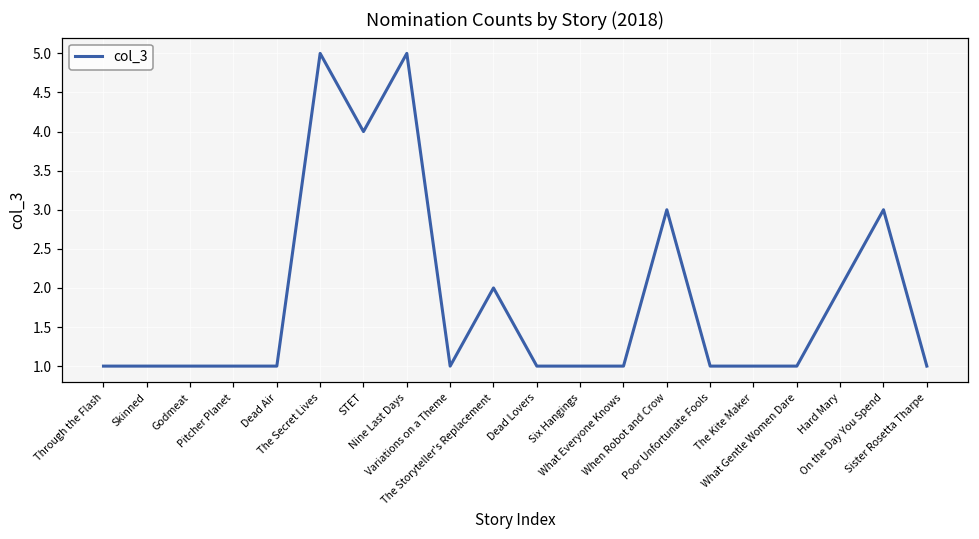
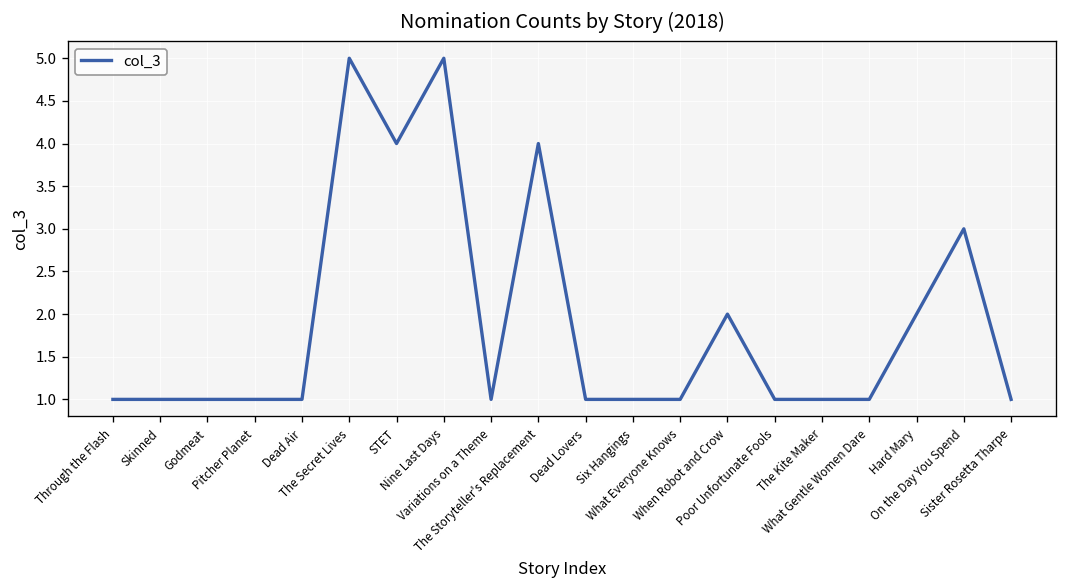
  {
    "Through the Flash": 1,
    "Skinned": 1,
    "Godmeat": 1,
    "Pitcher Planet": 1,
    "Dead Air": 1,
    "The Secret Lives": 5,
    "STET": 4,
    "Nine Last Days": 5,
    "Variations on a Theme": 1,
-   "The Storyteller's Replacement": 2,
+   "The Storyteller's Replacement": 4,
    "Dead Lovers": 1,
    "Six Hangings": 1,
    "What Everyone Knows": 1,
-   "When Robot and Crow": 3,
+   "When Robot and Crow": 2,
    "Poor Unfortunate Fools": 1,
    "The Kite Maker": 1,
    "What Gentle Women Dare": 1,
    "Hard Mary": 2,
    "On the Day You Spend": 3,
    "Sister Rosetta Tharpe": 1
  }
